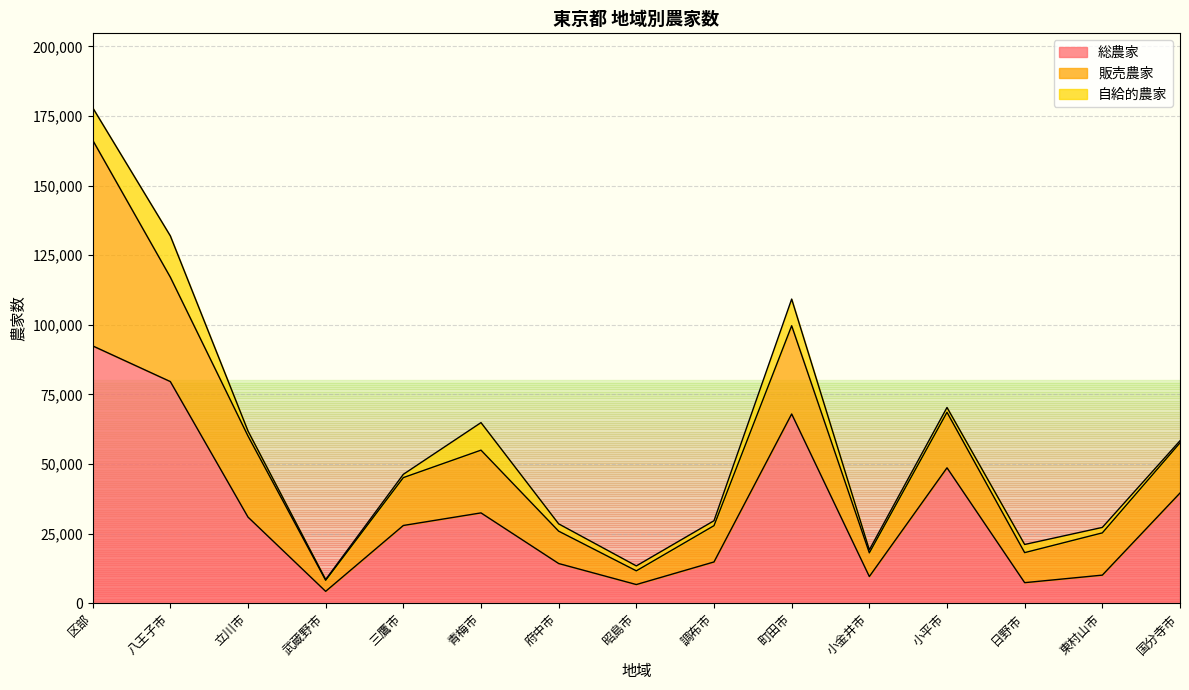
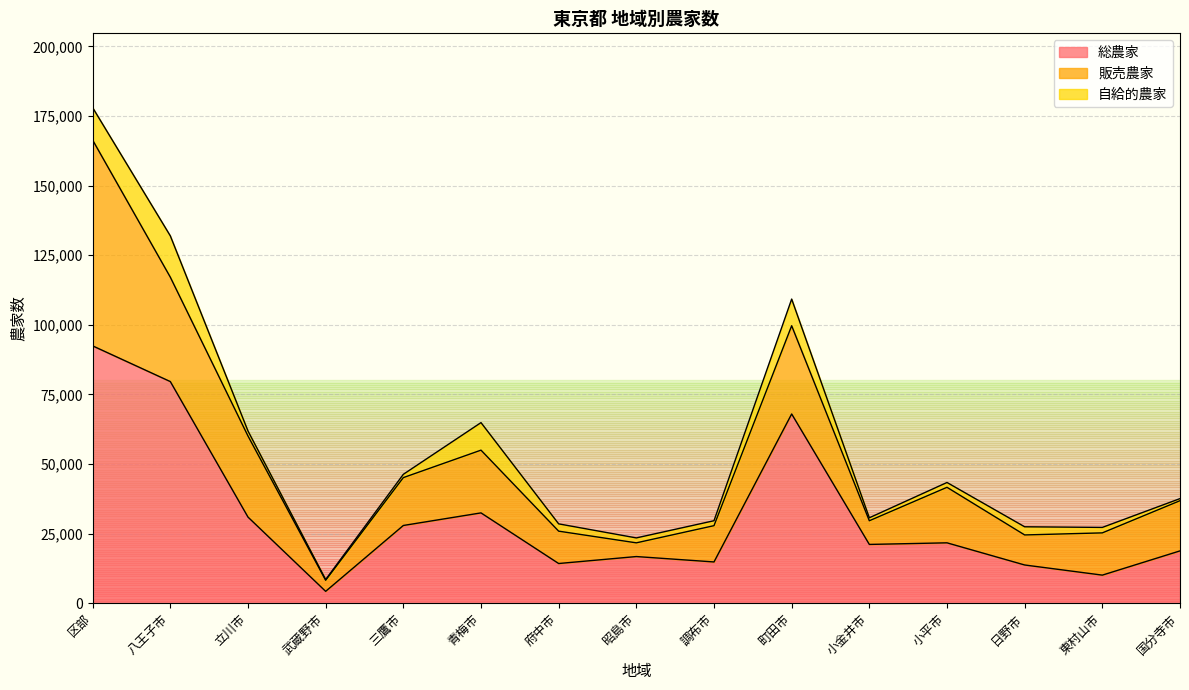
  {
    "総農家": {
      "区部": "92,000",
      "八王子市": "80,000",
      "立川市": "31,000",
      "武蔵野市": "4,000",
      "三鷹市": "28,000",
      "青梅市": "32,000",
      "府中市": "14,000",
-     "昭島市": "7,000",
+     "昭島市": "17,000",
      "調布市": "15,000",
      "町田市": "68,000",
-     "小金井市": "10,000",
-     "小平市": "49,000",
-     "日野市": "7,000",
+     "小金井市": "21,000",
+     "小平市": "22,000",
+     "日野市": "14,000",
      "東村山市": "10,000",
-     "国分寺市": "40,000"
+     "国分寺市": "19,000"
    }
  }
